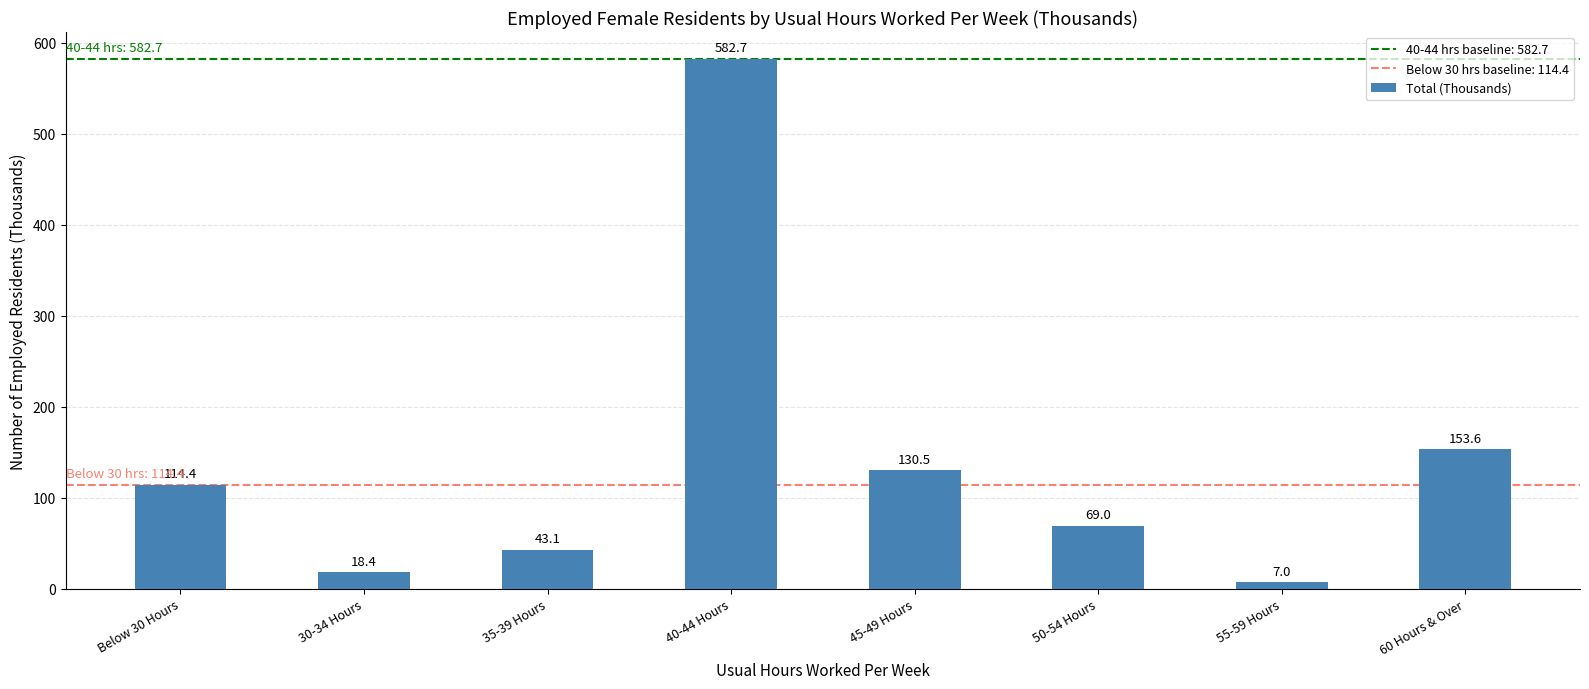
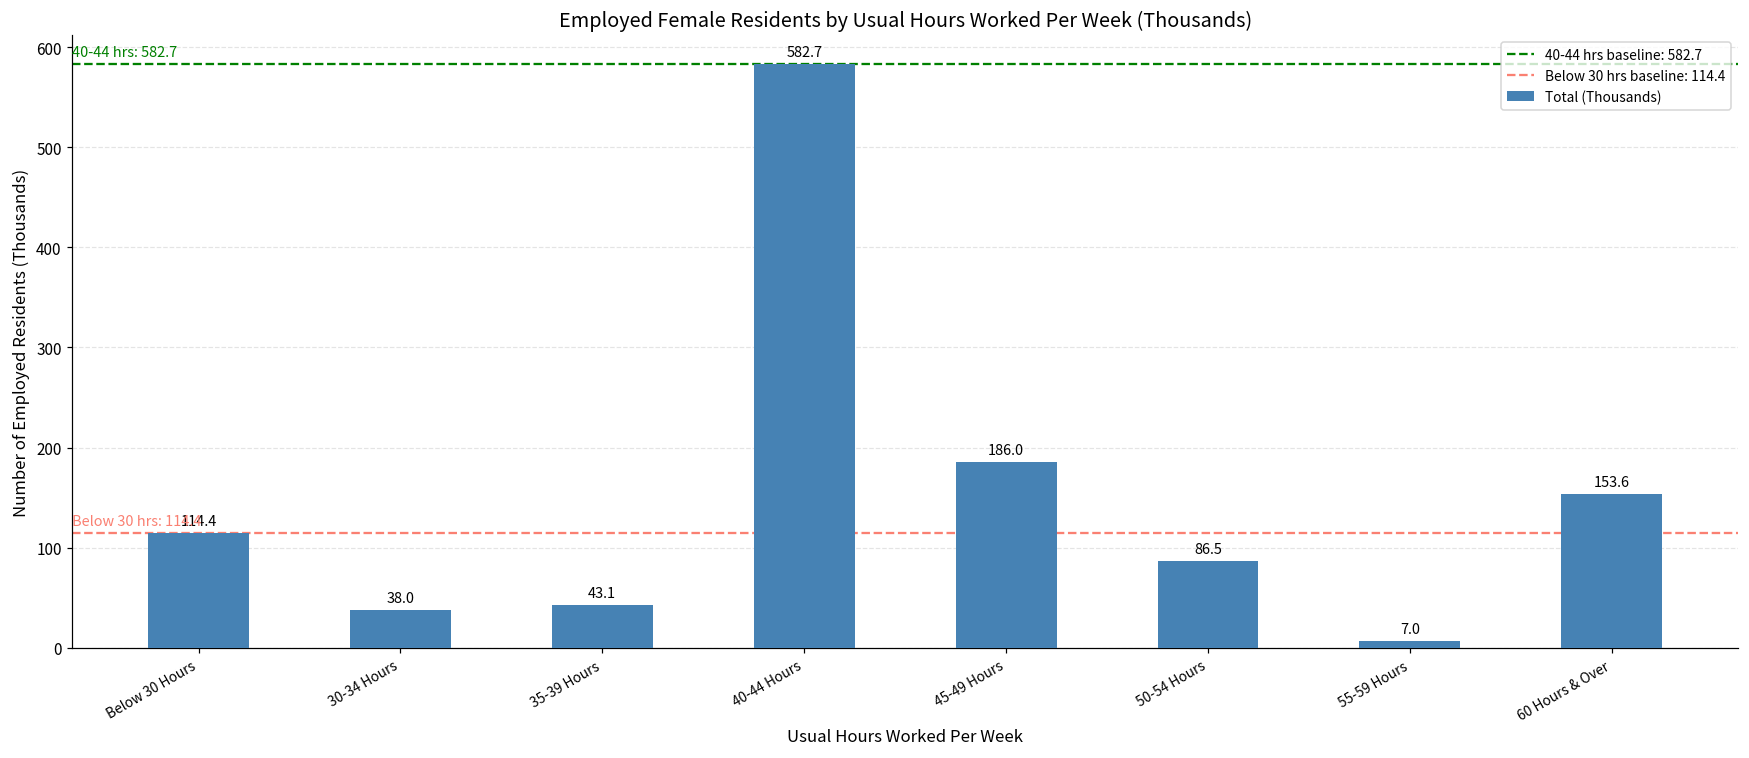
  {
-   "30-34 Hours": 18.4,
+   "30-34 Hours": 38.0,
    "35-39 Hours": 43.1,
    "40-44 Hours": 582.7,
-   "45-49 Hours": 130.5,
-   "50-54 Hours": 69.0,
+   "45-49 Hours": 186.0,
+   "50-54 Hours": 86.5,
    "55-59 Hours": 7.0,
    "60 Hours & Over": 153.6
  }
